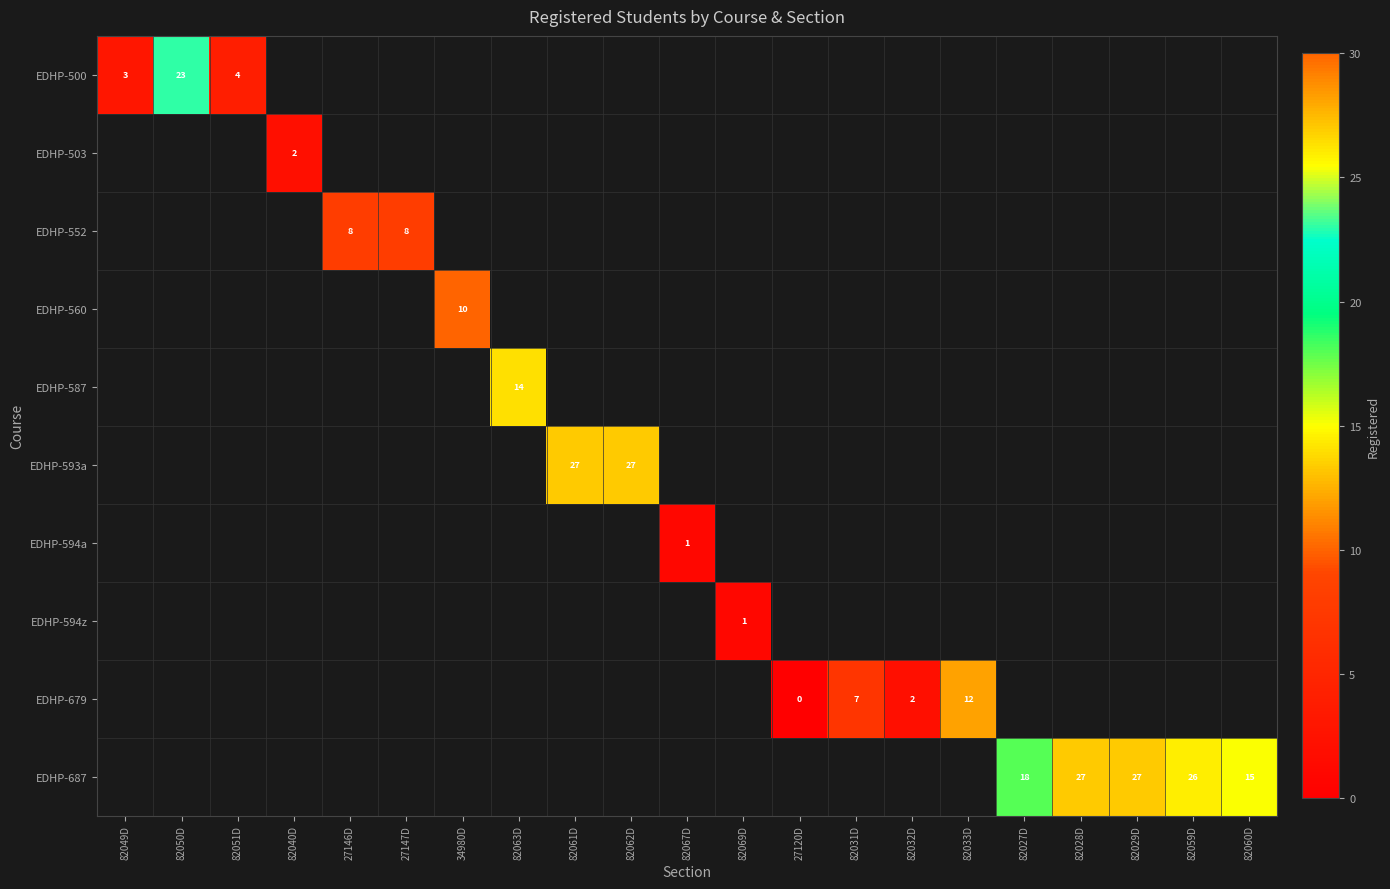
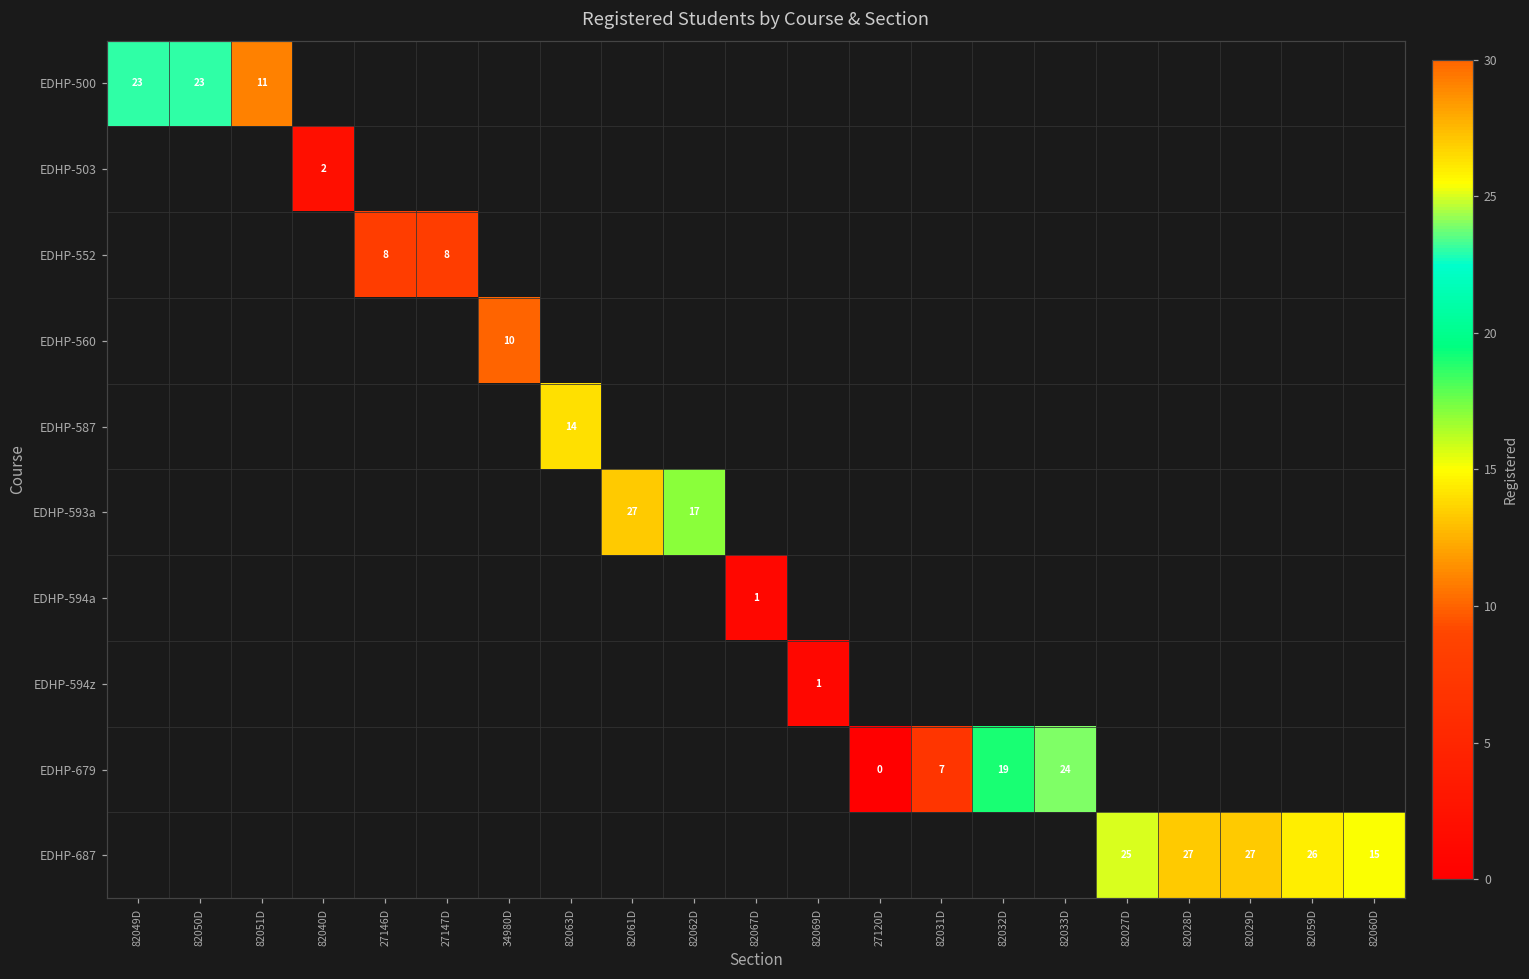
  {
    "EDHP-500": {
-     "82049D": 3,
+     "82049D": 23,
      "82050D": 23,
-     "82051D": 4
+     "82051D": 11
    },
    "EDHP-503": {
      "82040D": 2
    },
    "EDHP-552": {
      "27146D": 8,
      "27147D": 8
    },
    "EDHP-560": {
      "34980D": 10
    },
    "EDHP-587": {
      "82063D": 14
    },
    "EDHP-593a": {
      "82061D": 27,
-     "82062D": 27
+     "82062D": 17
    },
    "EDHP-594a": {
      "82067D": 1
    },
    "EDHP-594z": {
      "82069D": 1
    },
    "EDHP-679": {
      "27120D": 0,
      "82031D": 7,
-     "82032D": 2,
-     "82033D": 12
+     "82032D": 19,
+     "82033D": 24
    },
    "EDHP-687": {
-     "82027D": 18,
+     "82027D": 25,
      "82028D": 27,
      "82029D": 27,
      "82059D": 26,
      "82060D": 15
    }
  }
